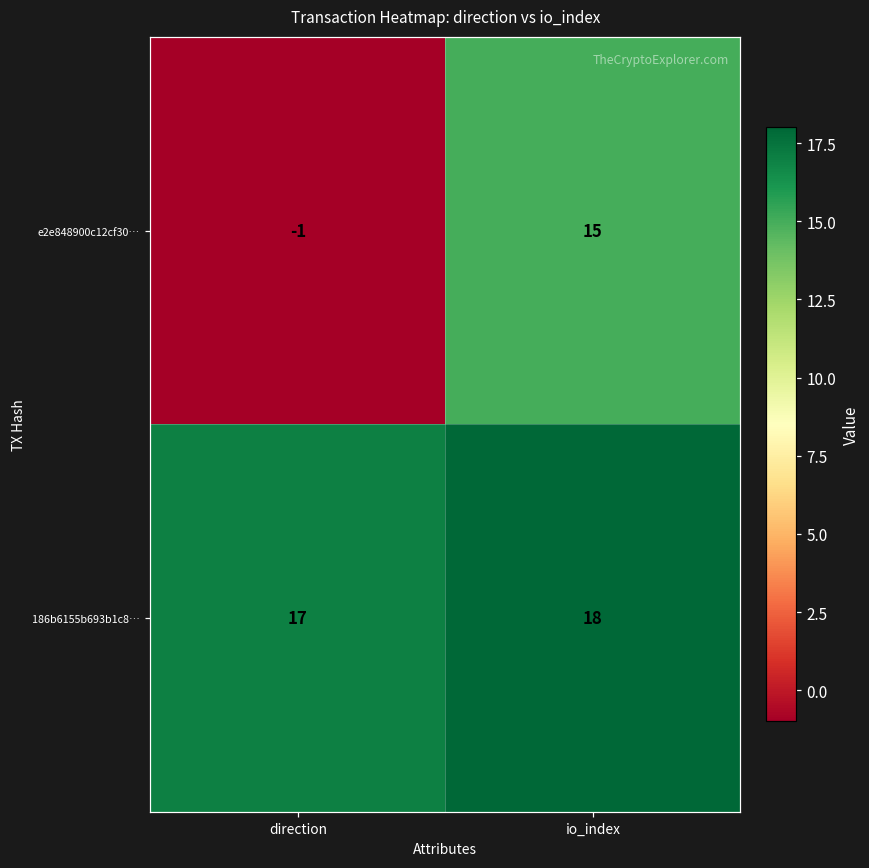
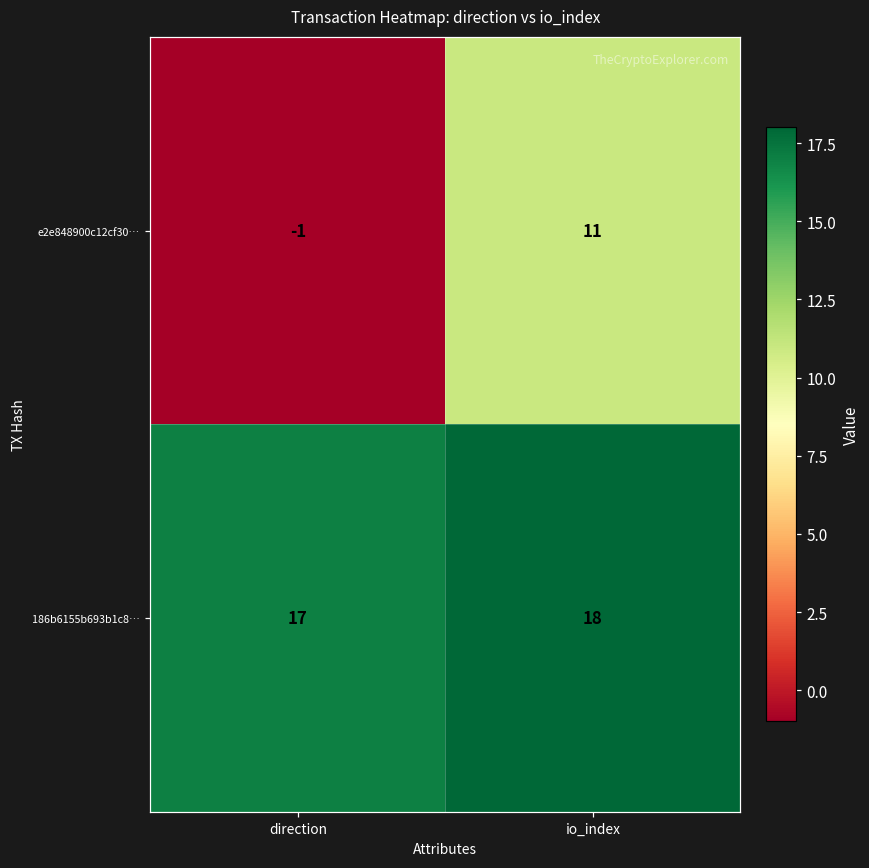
  {
    "e2e848900c12cf30…": {
      "direction": -1,
-     "io_index": 15
+     "io_index": 11
    },
    "186b6155b693b1c8…": {
      "direction": 17,
      "io_index": 18
    }
  }
